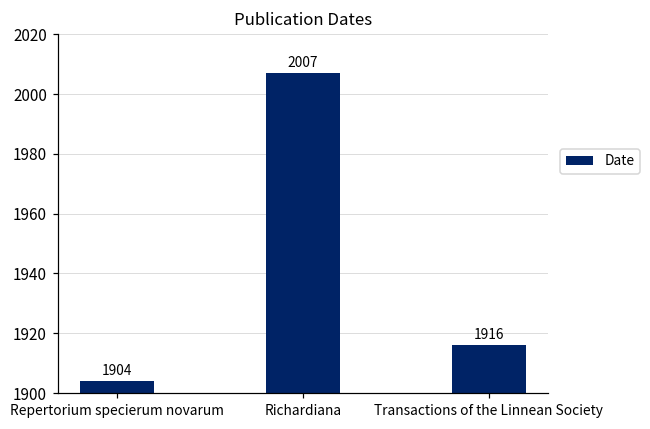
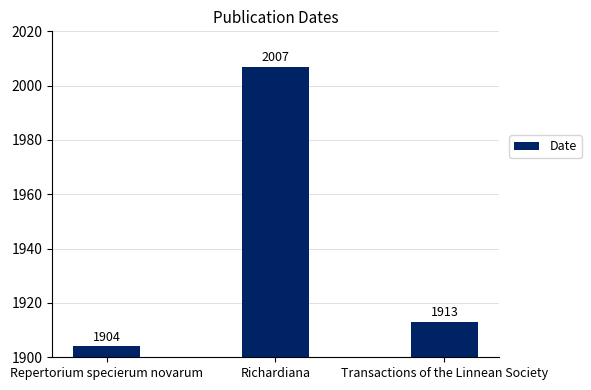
  {
    "Repertorium specierum novarum": 1904,
    "Richardiana": 2007,
-   "Transactions of the Linnean Society": 1916
+   "Transactions of the Linnean Society": 1913
  }
